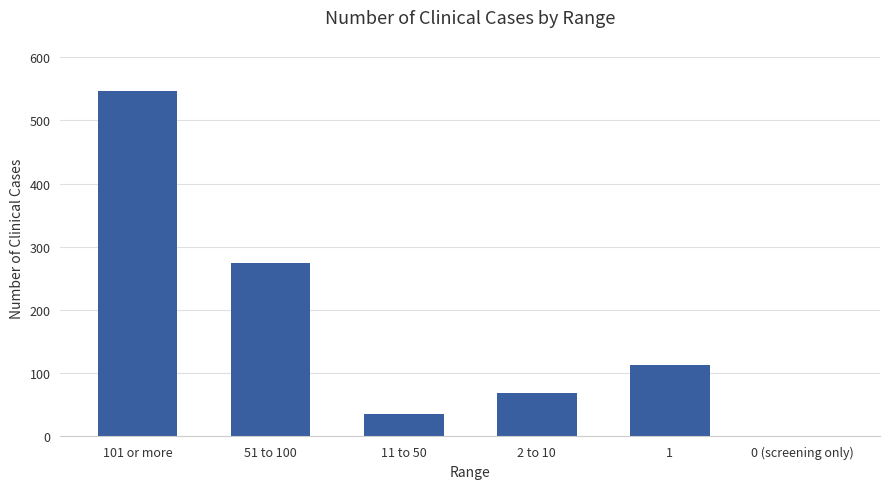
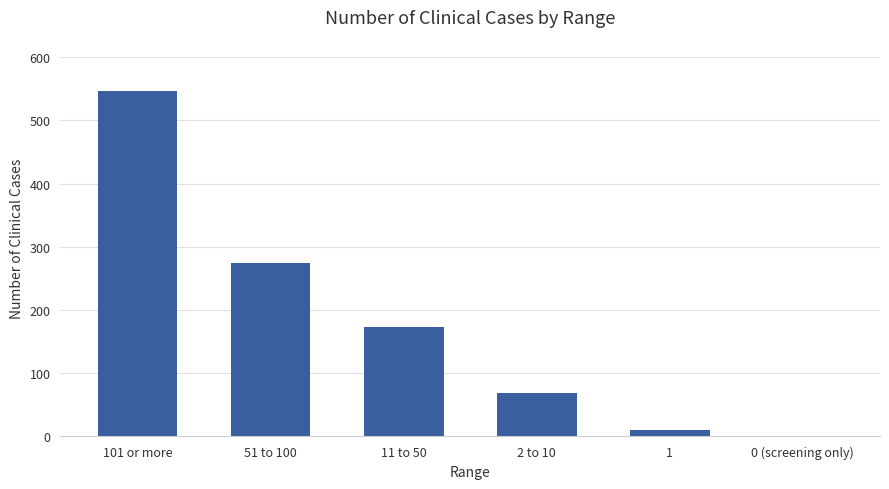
  {
    "101 or more": 550,
    "51 to 100": 270,
-   "11 to 50": 40,
+   "11 to 50": 170,
    "2 to 10": 70,
-   "1": 110,
+   "1": 10,
    "0 (screening only)": 0
  }
